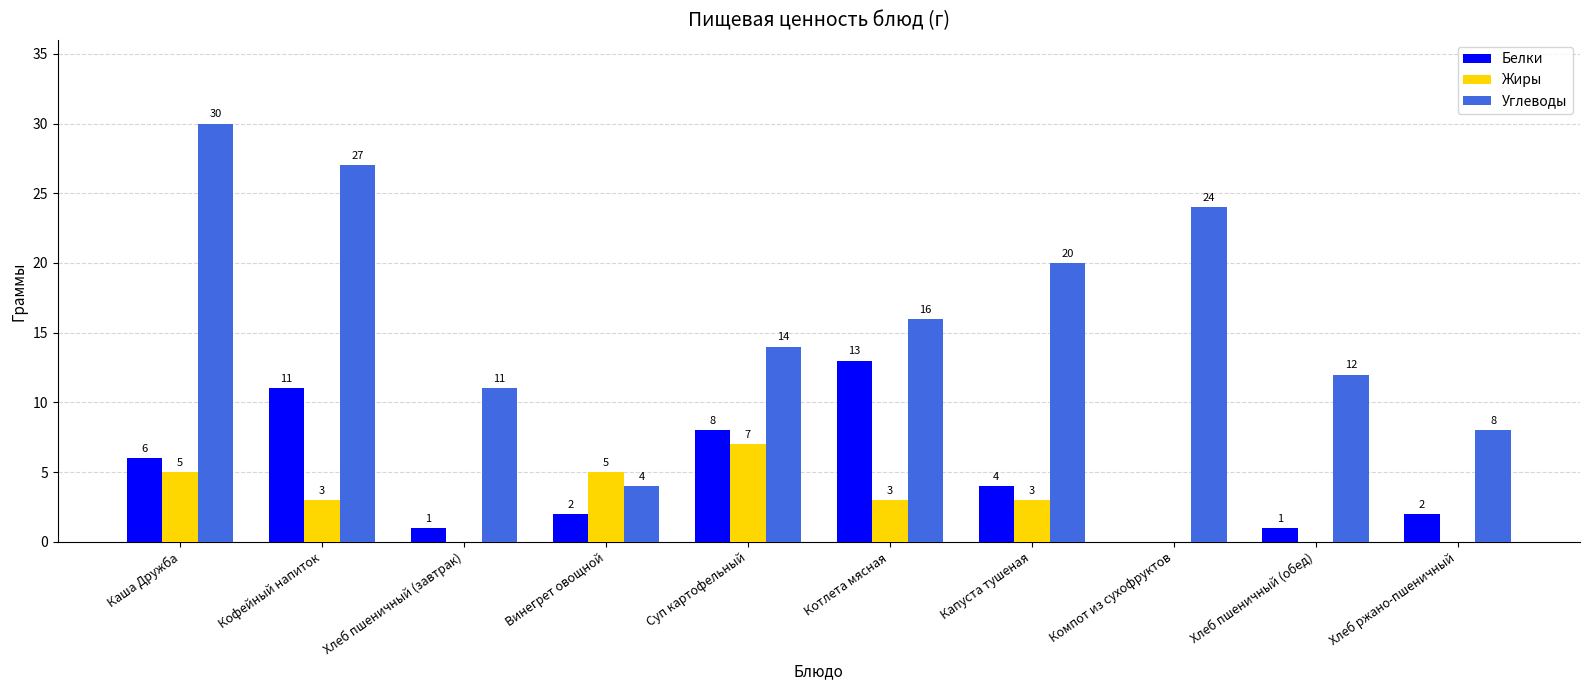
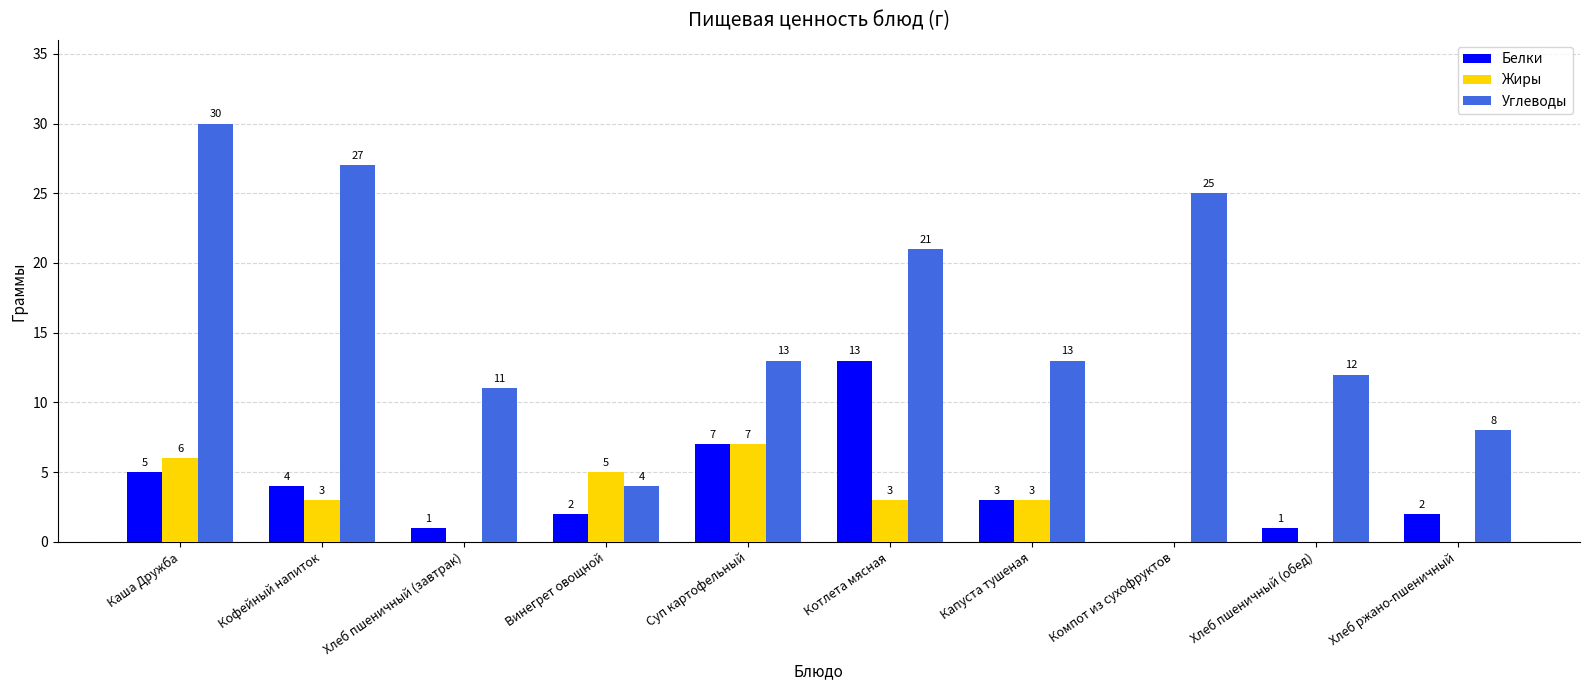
  {
    "Белки": {
-     "Каша Дружба": 6,
-     "Кофейный напиток": 11,
+     "Каша Дружба": 5,
+     "Кофейный напиток": 4,
      "Хлеб пшеничный (завтрак)": 1,
      "Винегрет овощной": 2,
-     "Суп картофельный": 8,
+     "Суп картофельный": 7,
      "Котлета мясная": 13,
-     "Капуста тушеная": 4,
+     "Капуста тушеная": 3,
      "Хлеб пшеничный (обед)": 1,
      "Хлеб ржано-пшеничный": 2
    },
    "Жиры": {
-     "Каша Дружба": 5,
+     "Каша Дружба": 6,
      "Кофейный напиток": 3,
      "Винегрет овощной": 5,
      "Суп картофельный": 7,
      "Котлета мясная": 3,
      "Капуста тушеная": 3
    },
    "Углеводы": {
      "Каша Дружба": 30,
      "Кофейный напиток": 27,
      "Хлеб пшеничный (завтрак)": 11,
      "Винегрет овощной": 4,
-     "Суп картофельный": 14,
-     "Котлета мясная": 16,
-     "Капуста тушеная": 20,
-     "Компот из сухофруктов": 24,
+     "Суп картофельный": 13,
+     "Котлета мясная": 21,
+     "Капуста тушеная": 13,
+     "Компот из сухофруктов": 25,
      "Хлеб пшеничный (обед)": 12,
      "Хлеб ржано-пшеничный": 8
    }
  }
